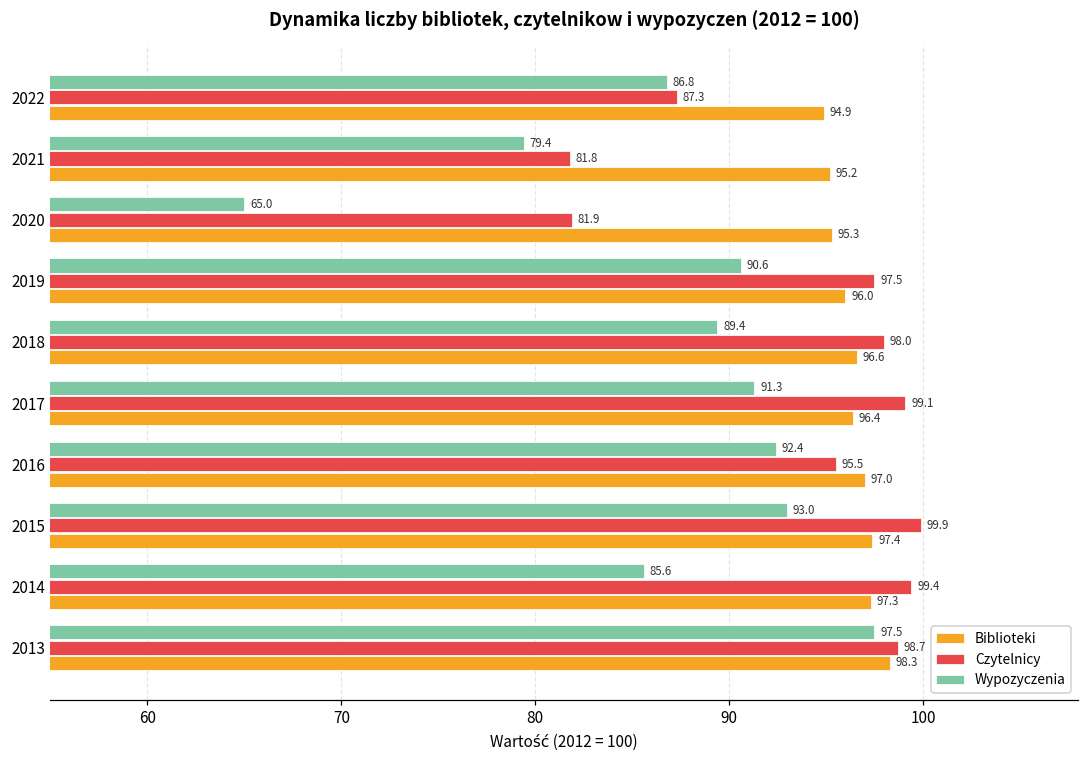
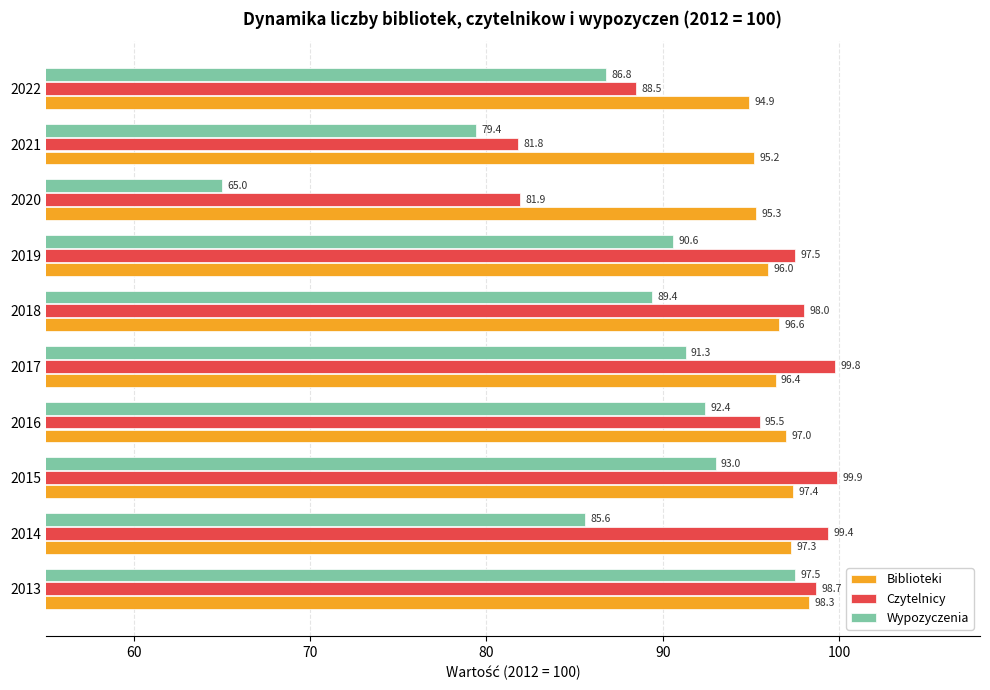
  {
    "Biblioteki": {
      "2022": 94.9,
      "2021": 95.2,
      "2020": 95.3,
      "2019": 96.0,
      "2018": 96.6,
      "2017": 96.4,
      "2016": 97.0,
      "2015": 97.4,
      "2014": 97.3,
      "2013": 98.3
    },
    "Czytelnicy": {
-     "2022": 87.3,
+     "2022": 88.5,
      "2021": 81.8,
      "2020": 81.9,
      "2019": 97.5,
      "2018": 98.0,
-     "2017": 99.1,
+     "2017": 99.8,
      "2016": 95.5,
      "2015": 99.9,
      "2014": 99.4,
      "2013": 98.7
    },
    "Wypozyczenia": {
      "2022": 86.8,
      "2021": 79.4,
      "2020": 65.0,
      "2019": 90.6,
      "2018": 89.4,
      "2017": 91.3,
      "2016": 92.4,
      "2015": 93.0,
      "2014": 85.6,
      "2013": 97.5
    }
  }
